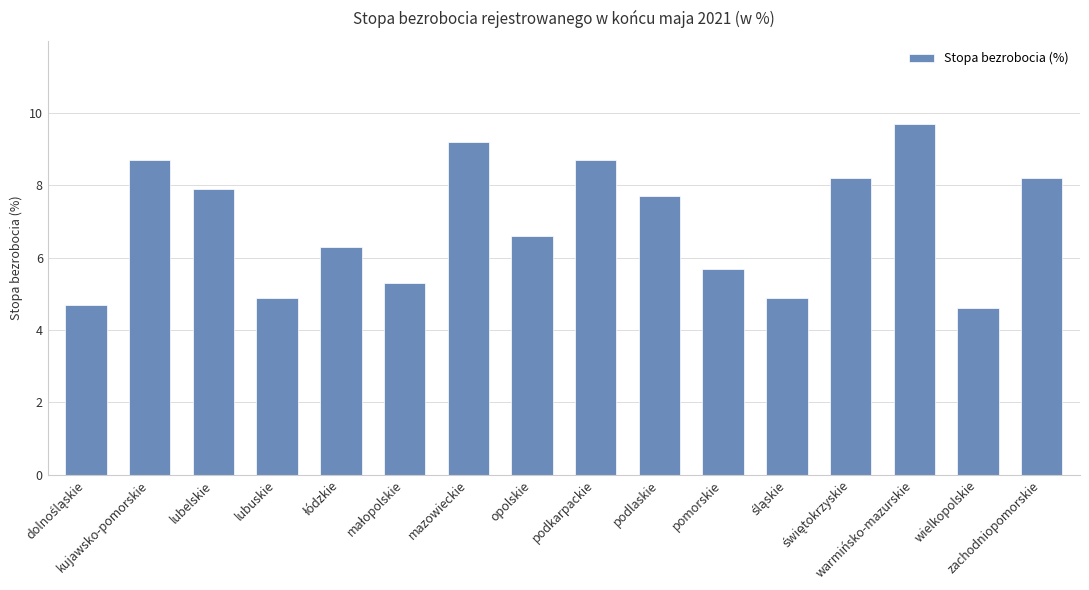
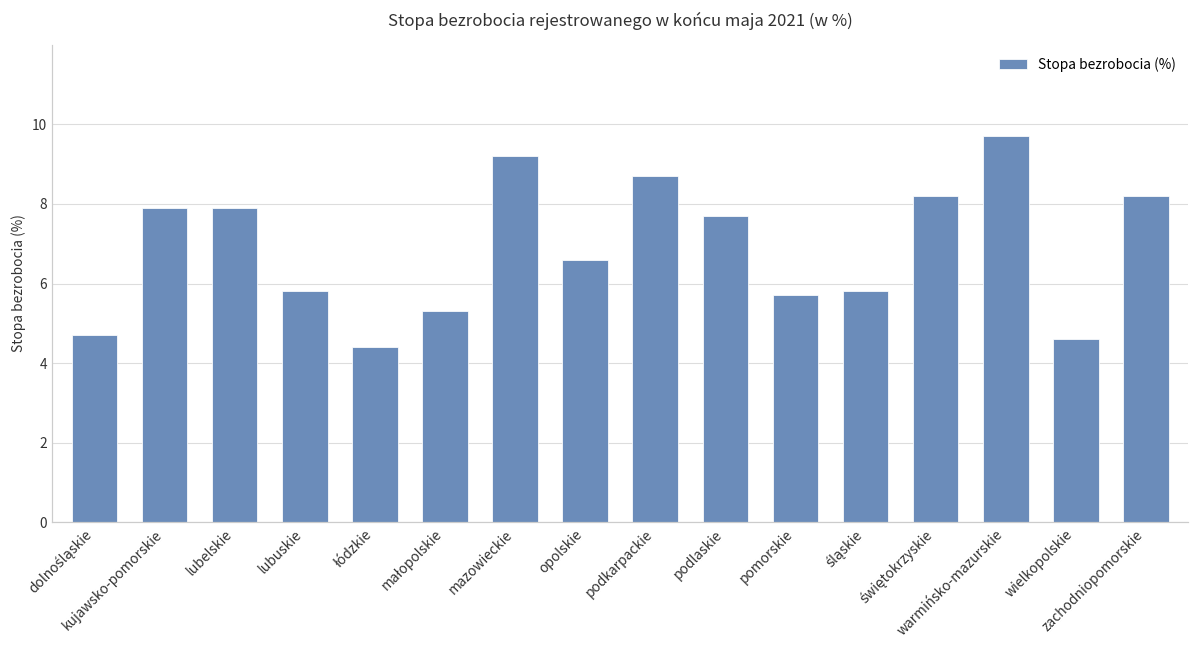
  {
    "dolnośląskie": 4.7,
-   "kujawsko-pomorskie": 8.7,
+   "kujawsko-pomorskie": 7.9,
    "lubelskie": 7.9,
-   "lubuskie": 4.9,
-   "łódzkie": 6.3,
+   "lubuskie": 5.8,
+   "łódzkie": 4.4,
    "małopolskie": 5.3,
    "mazowieckie": 9.2,
    "opolskie": 6.6,
    "podkarpackie": 8.7,
    "podlaskie": 7.7,
    "pomorskie": 5.7,
-   "śląskie": 4.9,
+   "śląskie": 5.8,
    "świętokrzyskie": 8.2,
    "warmińsko-mazurskie": 9.7,
    "wielkopolskie": 4.6,
    "zachodniopomorskie": 8.2
  }
